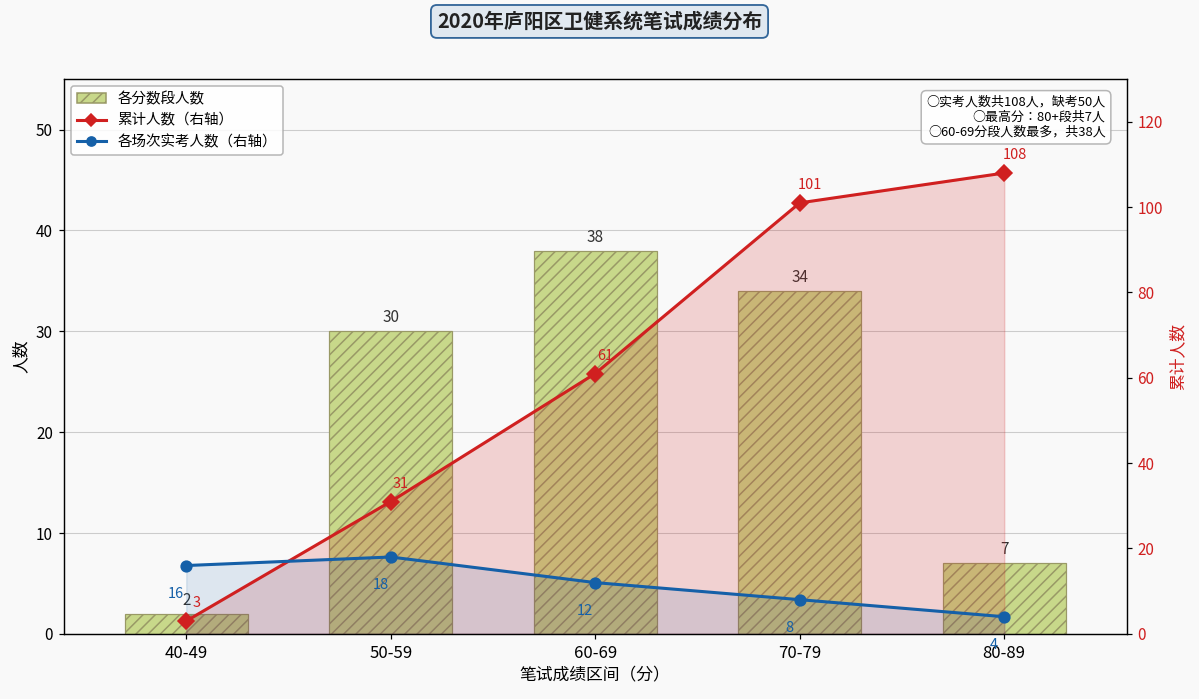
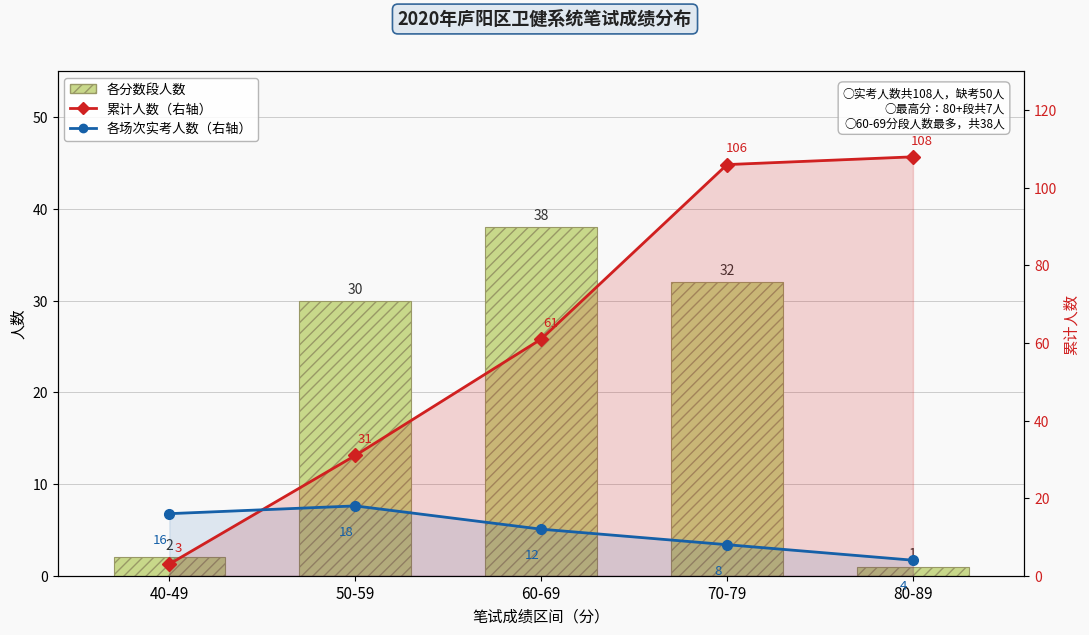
  {
    "各分数段人数": {
      "40-49": 2,
      "50-59": 30,
      "60-69": 38,
-     "70-79": 34,
-     "80-89": 7
+     "70-79": 32,
+     "80-89": 1
    },
    "累计人数（右轴）": {
      "40-49": 3,
      "50-59": 31,
      "60-69": 61,
-     "70-79": 101
+     "70-79": 106
    },
    "各场次实考人数（右轴）": {
      "40-49": 16,
      "50-59": 18,
      "60-69": 12,
      "70-79": 8,
      "80-89": 4
    }
  }
